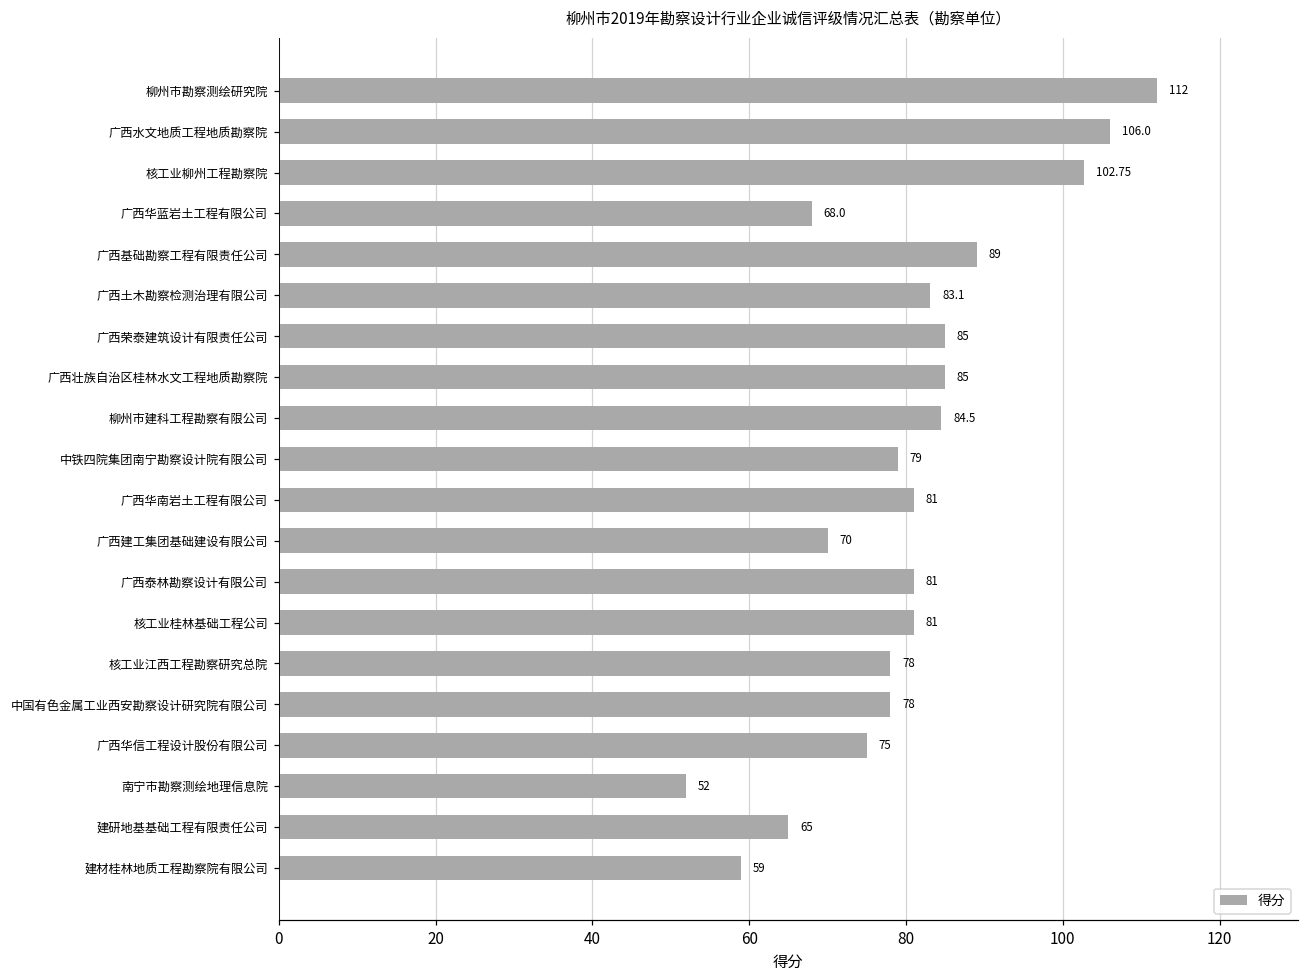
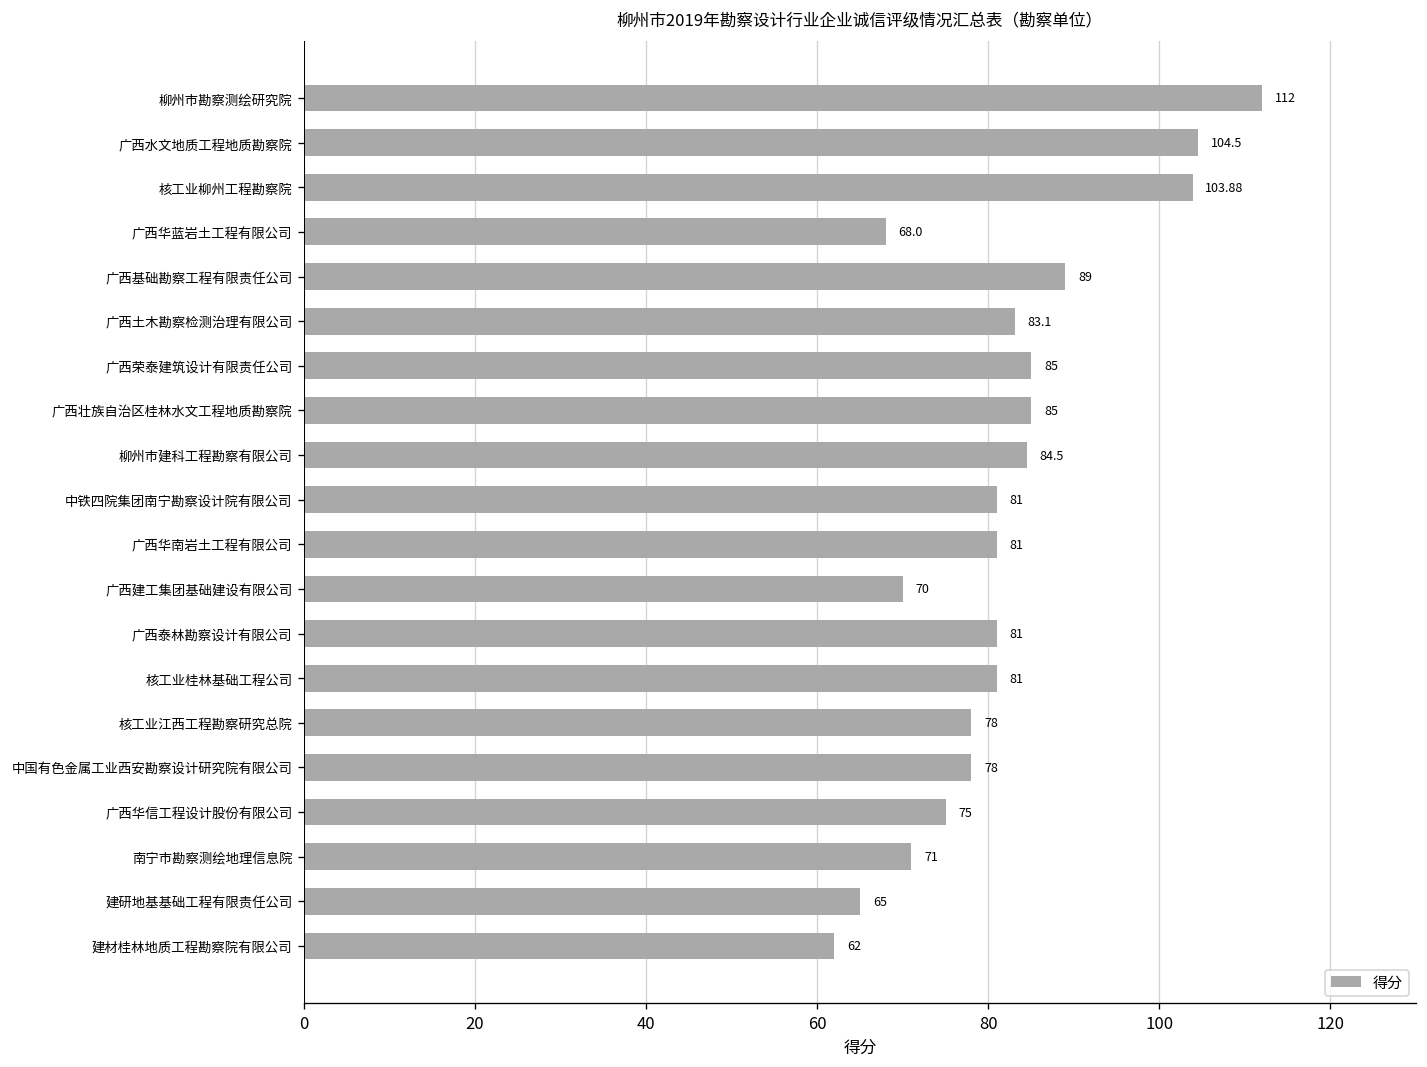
  {
    "柳州市勘察测绘研究院": 112,
-   "广西水文地质工程地质勘察院": 106.0,
-   "核工业柳州工程勘察院": 102.75,
+   "广西水文地质工程地质勘察院": 104.5,
+   "核工业柳州工程勘察院": 103.88,
    "广西华蓝岩土工程有限公司": 68.0,
    "广西基础勘察工程有限责任公司": 89,
    "广西土木勘察检测治理有限公司": 83.1,
    "广西荣泰建筑设计有限责任公司": 85,
    "广西壮族自治区桂林水文工程地质勘察院": 85,
    "柳州市建科工程勘察有限公司": 84.5,
-   "中铁四院集团南宁勘察设计院有限公司": 79,
+   "中铁四院集团南宁勘察设计院有限公司": 81,
    "广西华南岩土工程有限公司": 81,
    "广西建工集团基础建设有限公司": 70,
    "广西泰林勘察设计有限公司": 81,
    "核工业桂林基础工程公司": 81,
    "核工业江西工程勘察研究总院": 78,
    "中国有色金属工业西安勘察设计研究院有限公司": 78,
    "广西华信工程设计股份有限公司": 75,
-   "南宁市勘察测绘地理信息院": 52,
+   "南宁市勘察测绘地理信息院": 71,
    "建研地基基础工程有限责任公司": 65,
-   "建材桂林地质工程勘察院有限公司": 59
+   "建材桂林地质工程勘察院有限公司": 62
  }
